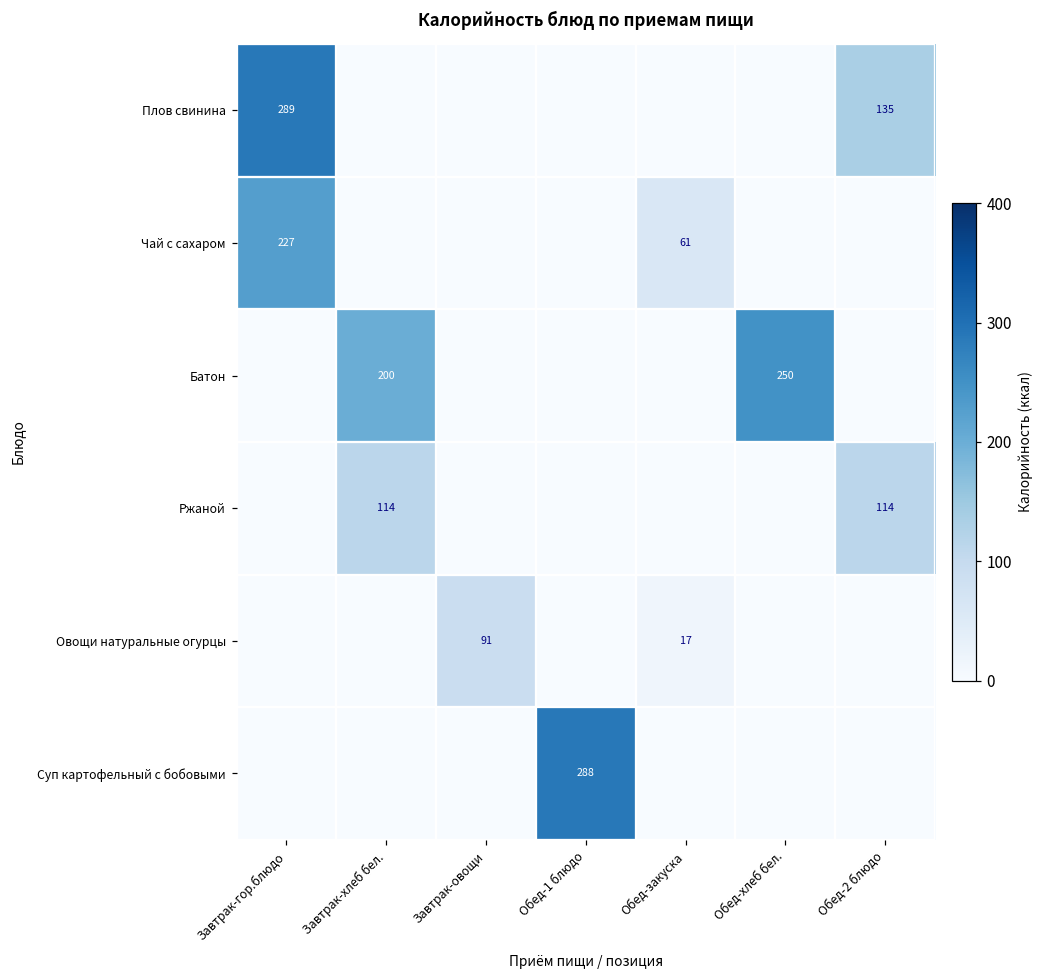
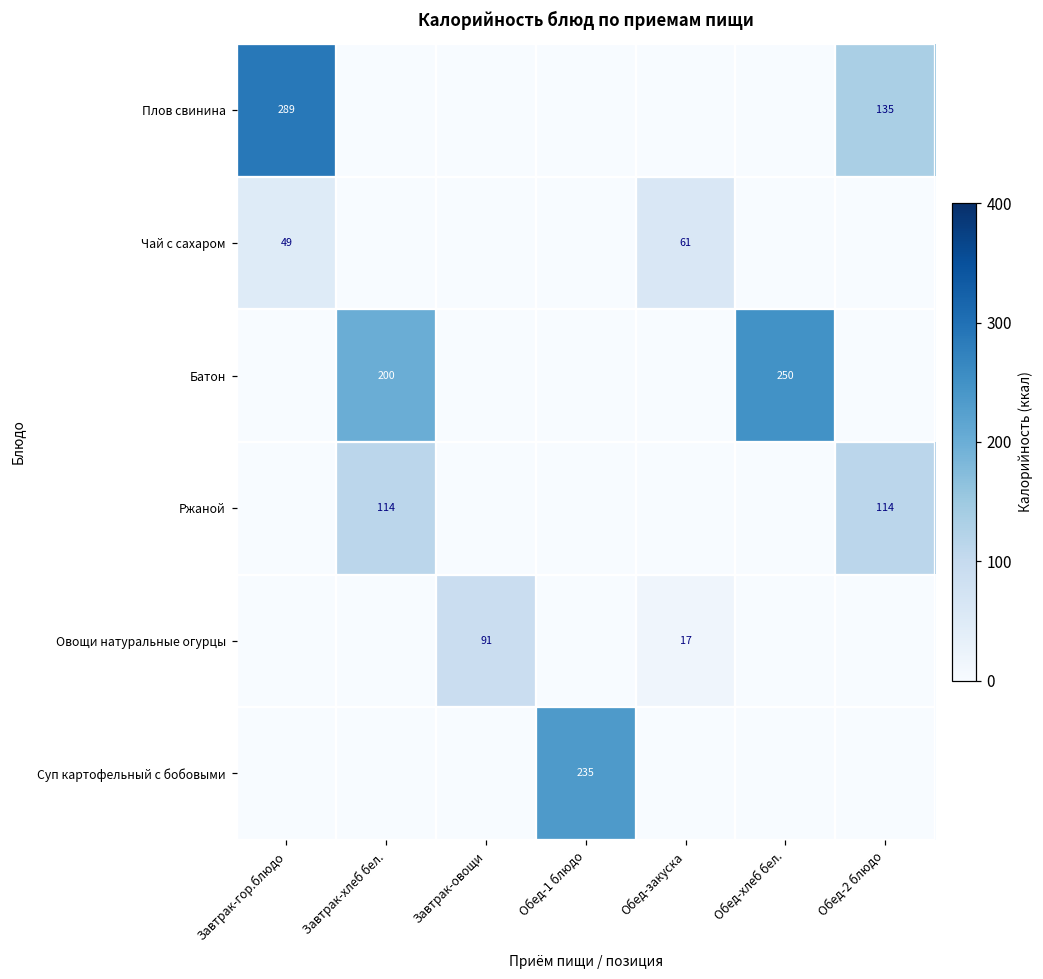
  {
    "Плов свинина": {
      "Завтрак-гор.блюдо": 289,
      "Обед-2 блюдо": 135
    },
    "Чай с сахаром": {
-     "Завтрак-гор.блюдо": 227,
+     "Завтрак-гор.блюдо": 49,
      "Обед-закуска": 61
    },
    "Батон": {
      "Завтрак-хлеб бел.": 200,
      "Обед-хлеб бел.": 250
    },
    "Ржаной": {
      "Завтрак-хлеб бел.": 114,
      "Обед-2 блюдо": 114
    },
    "Овощи натуральные огурцы": {
      "Завтрак-овощи": 91,
      "Обед-закуска": 17
    },
    "Суп картофельный с бобовыми": {
-     "Обед-1 блюдо": 288
+     "Обед-1 блюдо": 235
    }
  }
